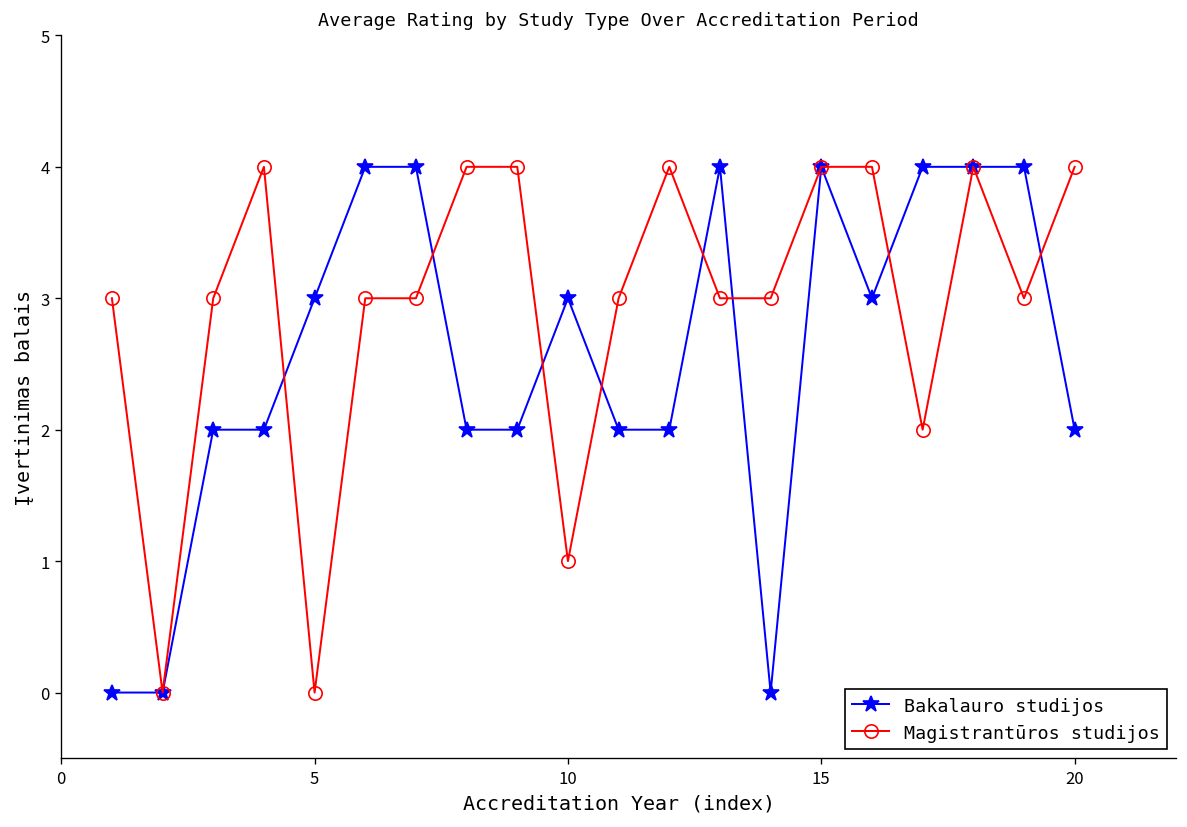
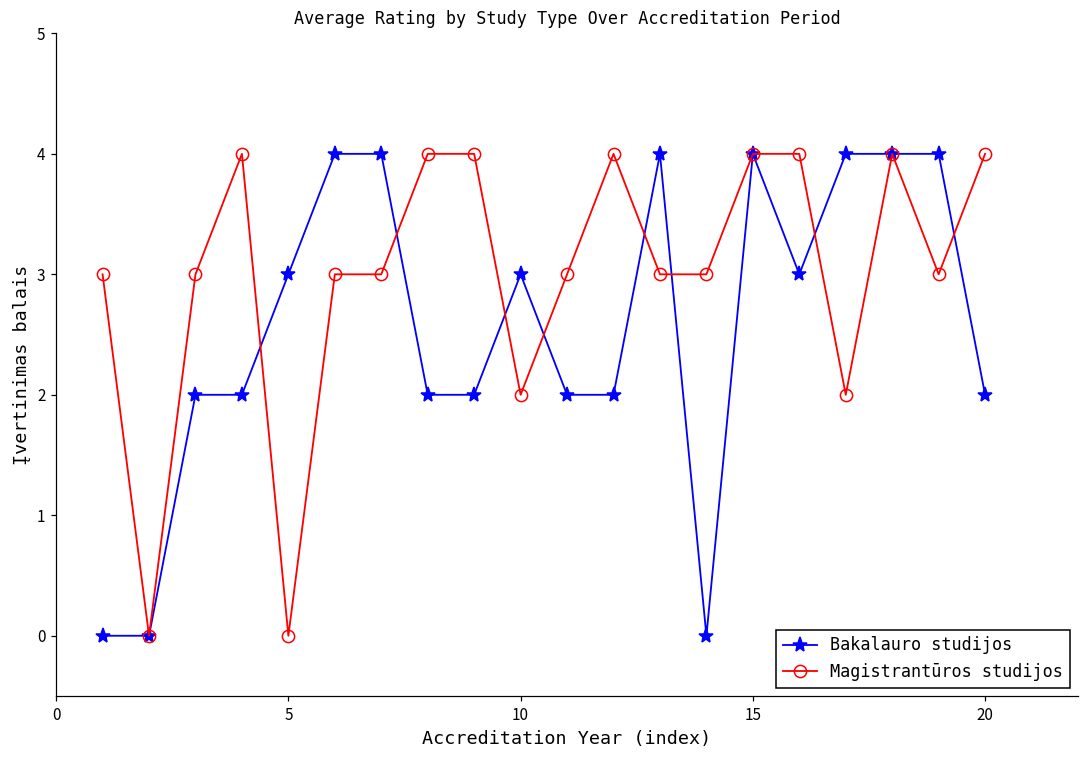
  {
    "Bakalauro studijos": {
      "5": 3,
      "10": 3,
      "20": 2
    },
    "Magistrantūros studijos": {
      "5": 0,
-     "10": 1,
+     "10": 2,
      "20": 4
    }
  }
